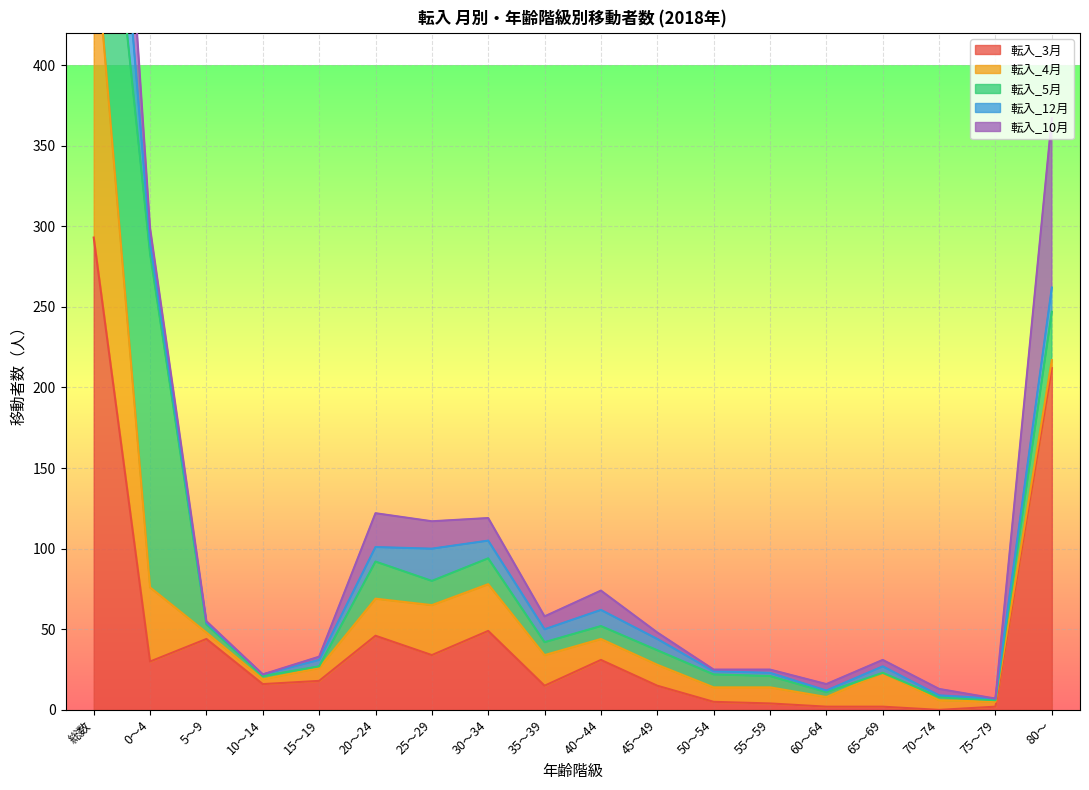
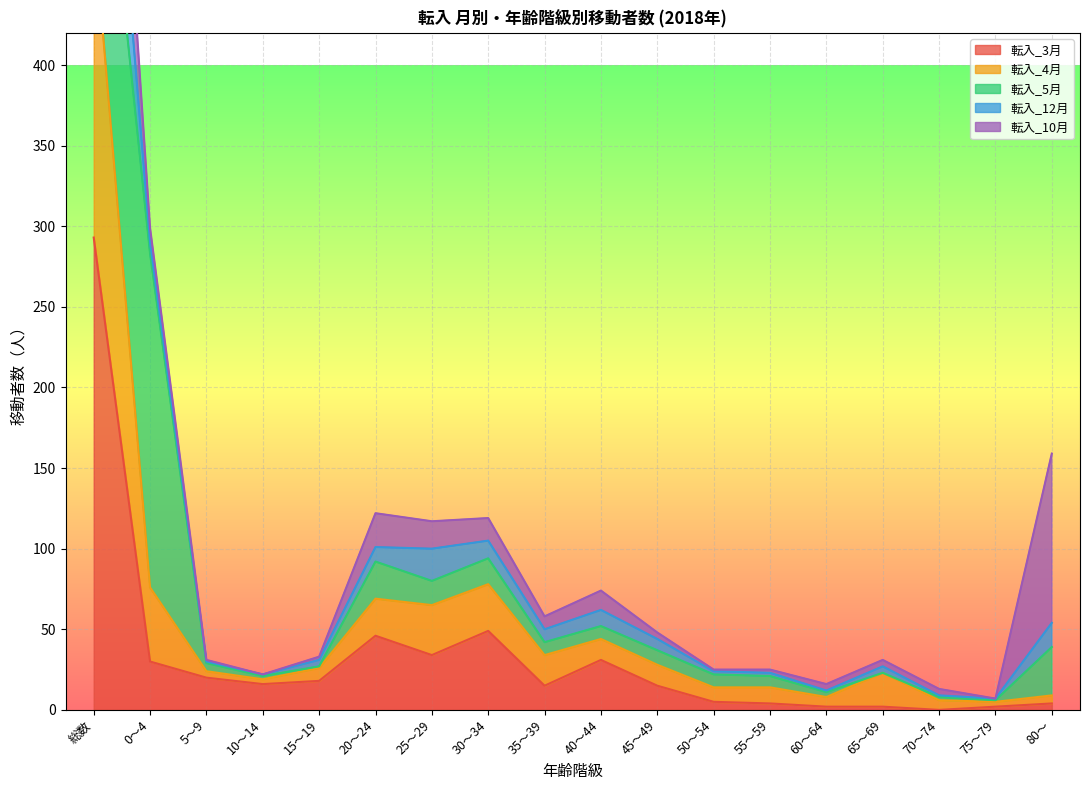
  {
    "転入_3月": {
      "総数": 293,
      "0～4": 30,
-     "5～9": 44,
+     "5～9": 20,
      "10～14": 16,
      "15～19": 18,
      "20～24": 46,
      "25～29": 34,
      "30～34": 49,
      "35～39": 15,
      "40～44": 31,
      "45～49": 15,
      "50～54": 5,
      "55～59": 4,
      "60～64": 2,
      "65～69": 2,
      "70～74": 0,
      "75～79": 2,
-     "80～": 212
+     "80～": 4
    },
    "転入_4月": {
      "0～4": 46,
      "5～9": 4,
      "10～14": 3,
      "20～24": 23,
      "25～29": 31,
      "30～34": 29,
      "35～39": 19,
      "40～44": 13,
      "45～49": 13,
      "50～54": 9,
      "55～59": 10,
      "60～64": 6,
      "70～74": 6,
      "80～": 5
    },
    "転入_5月": {
      "0～4": 207,
      "20～24": 23,
      "25～29": 15,
      "30～34": 16,
      "35～39": 8,
      "40～44": 8,
      "45～49": 9,
      "50～54": 8,
      "55～59": 7,
      "80～": 30
    },
    "転入_12月": {
      "0～4": 7,
      "15～19": 4,
      "20～24": 9,
      "25～29": 20,
      "30～34": 11,
      "35～39": 8,
      "40～44": 10,
      "45～49": 7,
      "55～59": 2,
      "65～69": 4,
      "80～": 15
    },
    "転入_10月": {
      "0～4": 9,
      "15～19": 2,
      "20～24": 21,
      "25～29": 17,
      "30～34": 14,
      "35～39": 8,
      "40～44": 12,
      "45～49": 4,
      "55～59": 2,
      "60～64": 4,
      "65～69": 4,
      "70～74": 4
    }
  }
